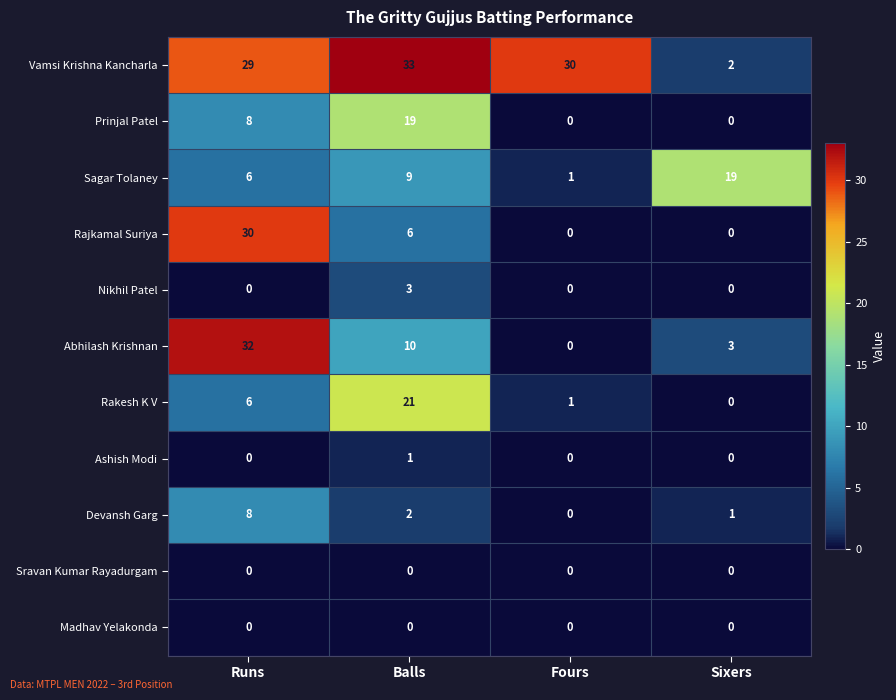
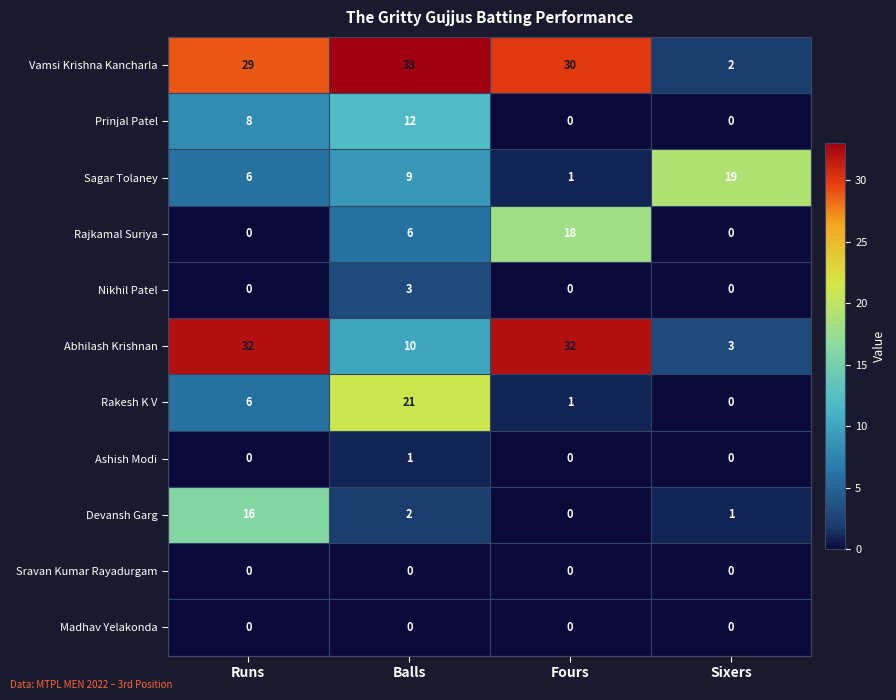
  {
    "Vamsi Krishna Kancharla": {
      "Runs": 29,
      "Balls": 33,
      "Fours": 30,
      "Sixers": 2
    },
    "Prinjal Patel": {
      "Runs": 8,
-     "Balls": 19,
+     "Balls": 12,
      "Fours": 0,
      "Sixers": 0
    },
    "Sagar Tolaney": {
      "Runs": 6,
      "Balls": 9,
      "Fours": 1,
      "Sixers": 19
    },
    "Rajkamal Suriya": {
-     "Runs": 30,
+     "Runs": 0,
      "Balls": 6,
-     "Fours": 0,
+     "Fours": 18,
      "Sixers": 0
    },
    "Nikhil Patel": {
      "Runs": 0,
      "Balls": 3,
      "Fours": 0,
      "Sixers": 0
    },
    "Abhilash Krishnan": {
      "Runs": 32,
      "Balls": 10,
-     "Fours": 0,
+     "Fours": 32,
      "Sixers": 3
    },
    "Rakesh K V": {
      "Runs": 6,
      "Balls": 21,
      "Fours": 1,
      "Sixers": 0
    },
    "Ashish Modi": {
      "Runs": 0,
      "Balls": 1,
      "Fours": 0,
      "Sixers": 0
    },
    "Devansh Garg": {
-     "Runs": 8,
+     "Runs": 16,
      "Balls": 2,
      "Fours": 0,
      "Sixers": 1
    },
    "Sravan Kumar Rayadurgam": {
      "Runs": 0,
      "Balls": 0,
      "Fours": 0,
      "Sixers": 0
    },
    "Madhav Yelakonda": {
      "Runs": 0,
      "Balls": 0,
      "Fours": 0,
      "Sixers": 0
    }
  }
